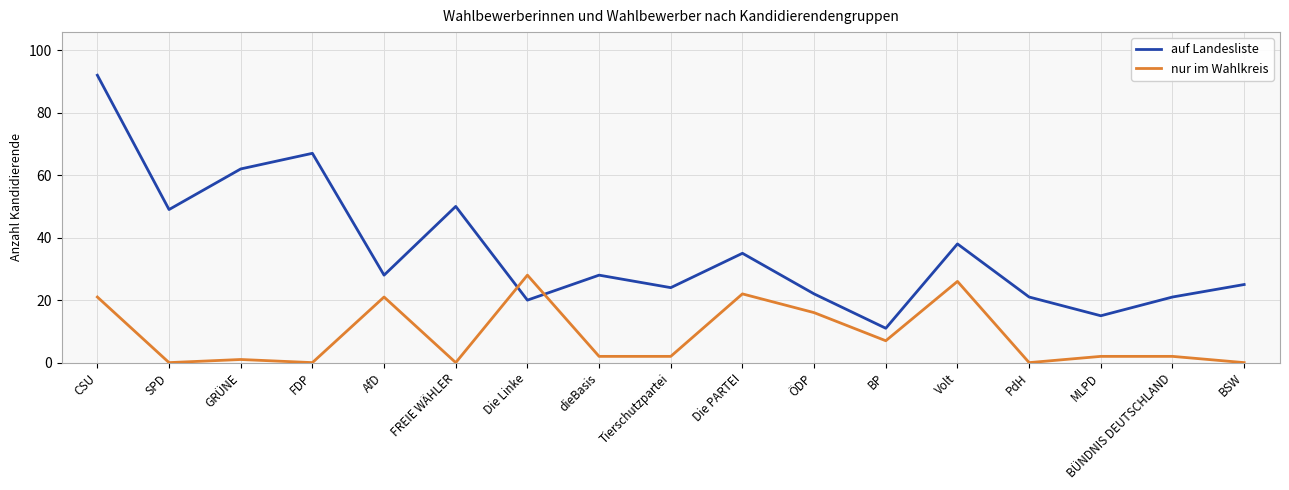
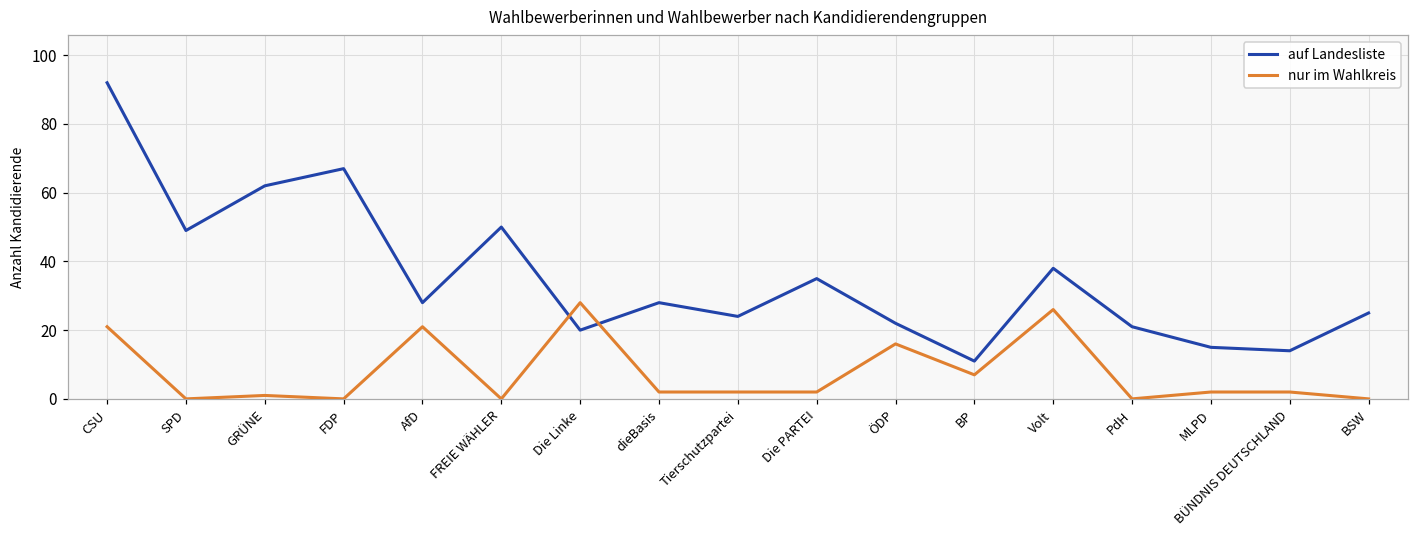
  {
    "auf Landesliste": {
      "CSU": 92,
      "SPD": 49,
      "GRÜNE": 62,
      "FDP": 67,
      "AfD": 28,
      "FREIE WÄHLER": 50,
      "Die Linke": 20,
      "dieBasis": 28,
      "Tierschutzpartei": 24,
      "Die PARTEI": 35,
      "ÖDP": 22,
      "BP": 11,
      "Volt": 38,
      "PdH": 21,
      "MLPD": 15,
-     "BÜNDNIS DEUTSCHLAND": 21,
+     "BÜNDNIS DEUTSCHLAND": 14,
      "BSW": 25
    },
    "nur im Wahlkreis": {
      "CSU": 21,
      "SPD": 0,
      "GRÜNE": 1,
      "FDP": 0,
      "AfD": 21,
      "FREIE WÄHLER": 0,
      "Die Linke": 28,
      "dieBasis": 2,
      "Tierschutzpartei": 2,
-     "Die PARTEI": 22,
+     "Die PARTEI": 2,
      "ÖDP": 16,
      "BP": 7,
      "Volt": 26,
      "PdH": 0,
      "MLPD": 2,
      "BÜNDNIS DEUTSCHLAND": 2,
      "BSW": 0
    }
  }
